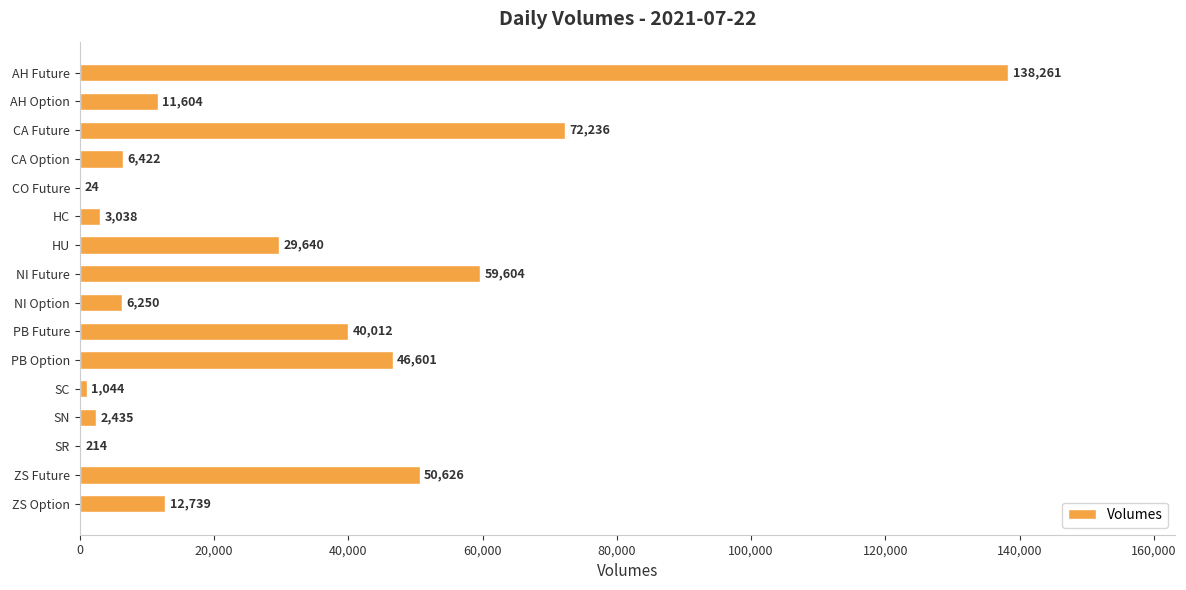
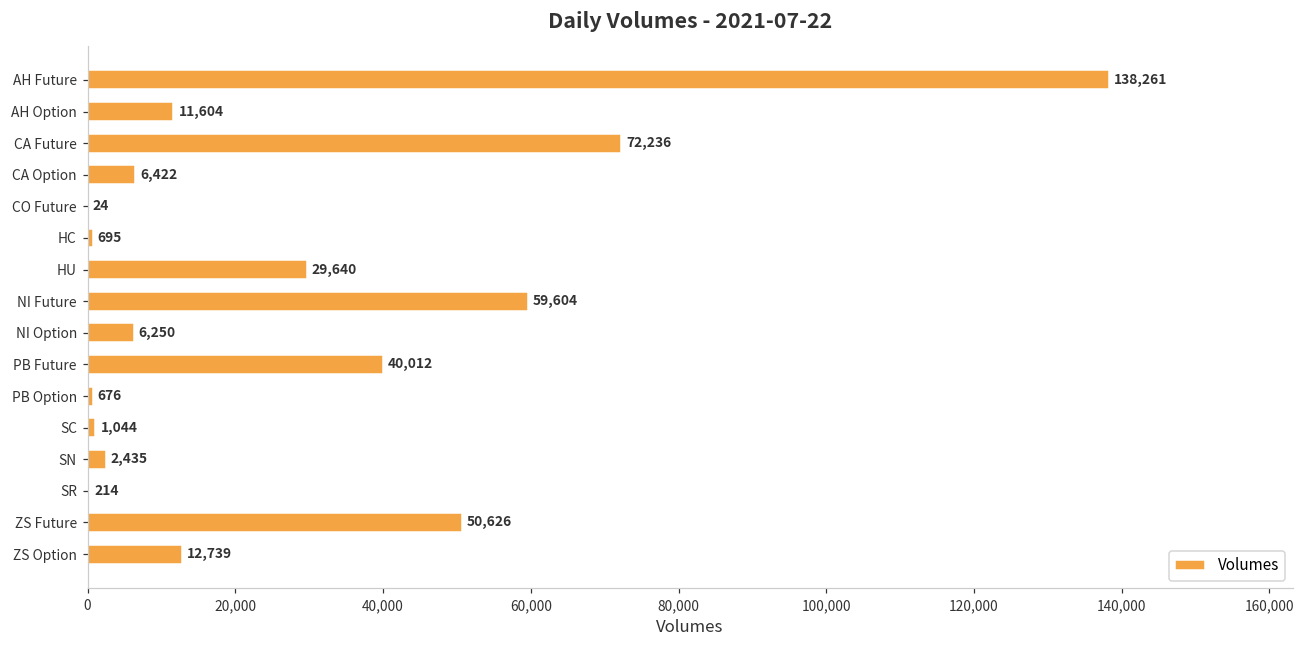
  {
    "AH Future": "138,261",
    "AH Option": "11,604",
    "CA Future": "72,236",
    "CA Option": "6,422",
    "CO Future": "24",
-   "HC": "3,038",
+   "HC": "695",
    "HU": "29,640",
    "NI Future": "59,604",
    "NI Option": "6,250",
    "PB Future": "40,012",
-   "PB Option": "46,601",
+   "PB Option": "676",
    "SC": "1,044",
    "SN": "2,435",
    "SR": "214",
    "ZS Future": "50,626",
    "ZS Option": "12,739"
  }
